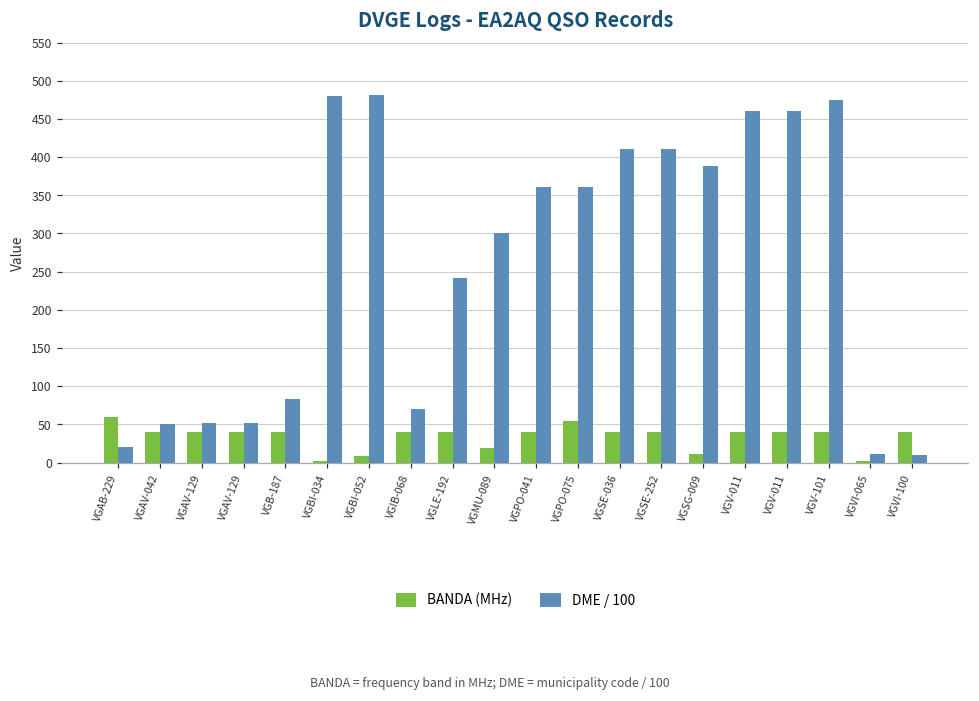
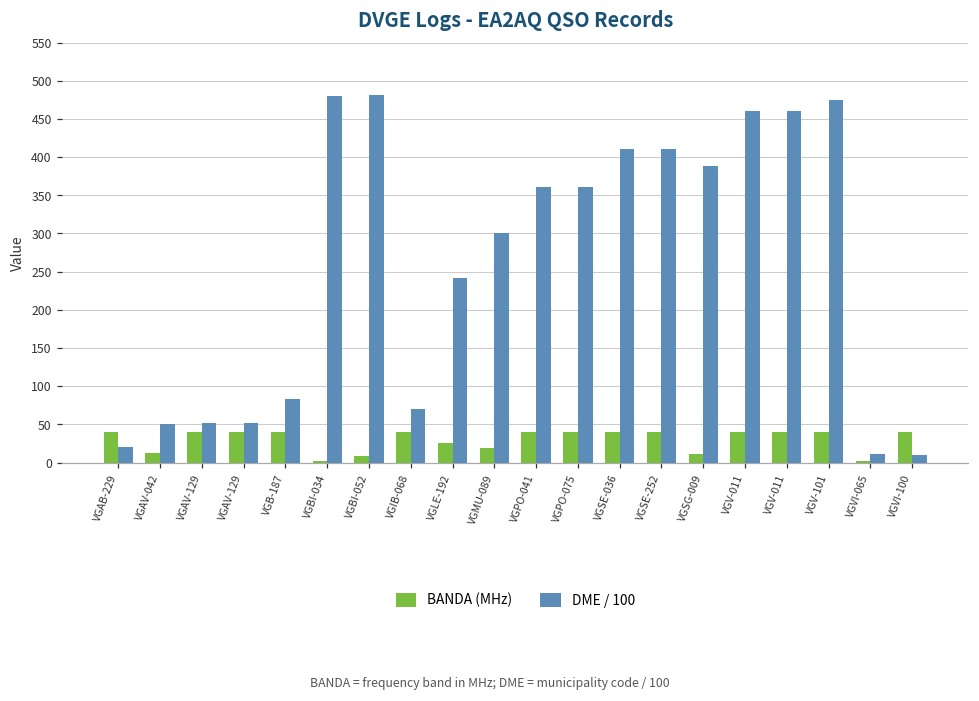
  {
    "BANDA (MHz)": {
-     "VGAB-229": 60,
-     "VGAV-042": 40,
+     "VGAB-229": 40,
+     "VGAV-042": 10,
      "VGB-187": 40,
      "VGBI-052": 10,
      "VGIB-068": 40,
-     "VGLE-192": 40,
+     "VGLE-192": 30,
      "VGMU-089": 20,
      "VGPO-041": 40,
-     "VGPO-075": 50,
+     "VGPO-075": 40,
      "VGSE-036": 40,
      "VGSE-252": 40,
      "VGSG-009": 10,
      "VGV-101": 40,
      "VGVI-100": 40
    },
    "DME / 100": {
      "VGAB-229": 20,
      "VGAV-042": 50,
      "VGB-187": 80,
      "VGBI-034": 480,
      "VGBI-052": 480,
      "VGIB-068": 70,
      "VGLE-192": 240,
      "VGMU-089": 300,
      "VGPO-041": 360,
      "VGPO-075": 360,
      "VGSE-036": 410,
      "VGSE-252": 410,
      "VGSG-009": 390,
      "VGV-101": 470,
      "VGVI-065": 10,
      "VGVI-100": 10
    }
  }
